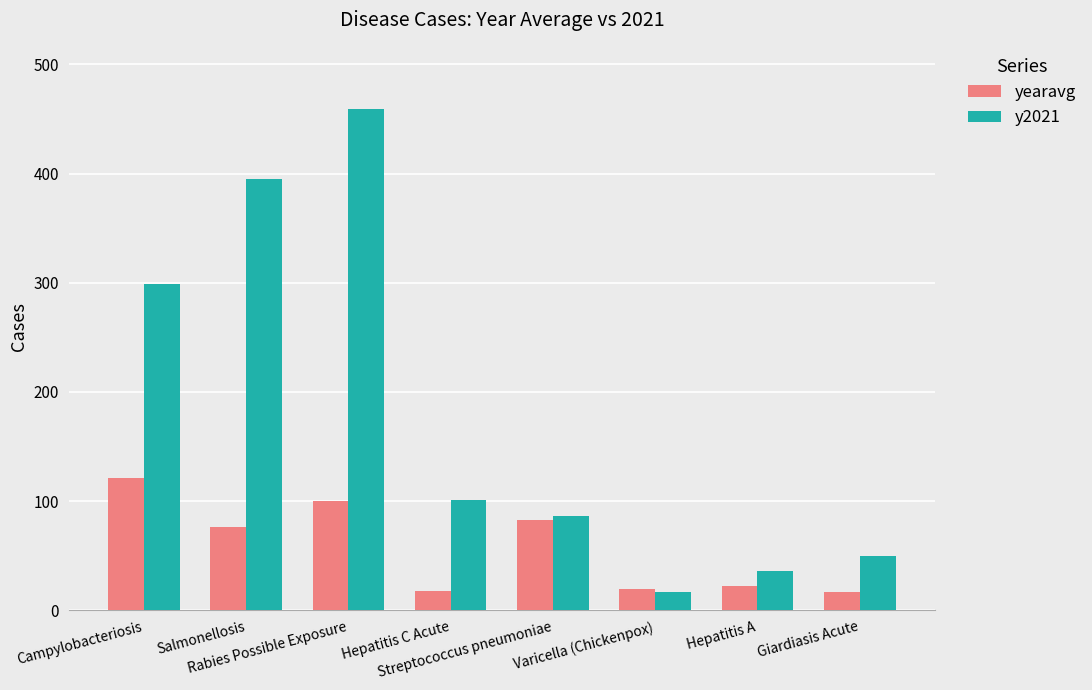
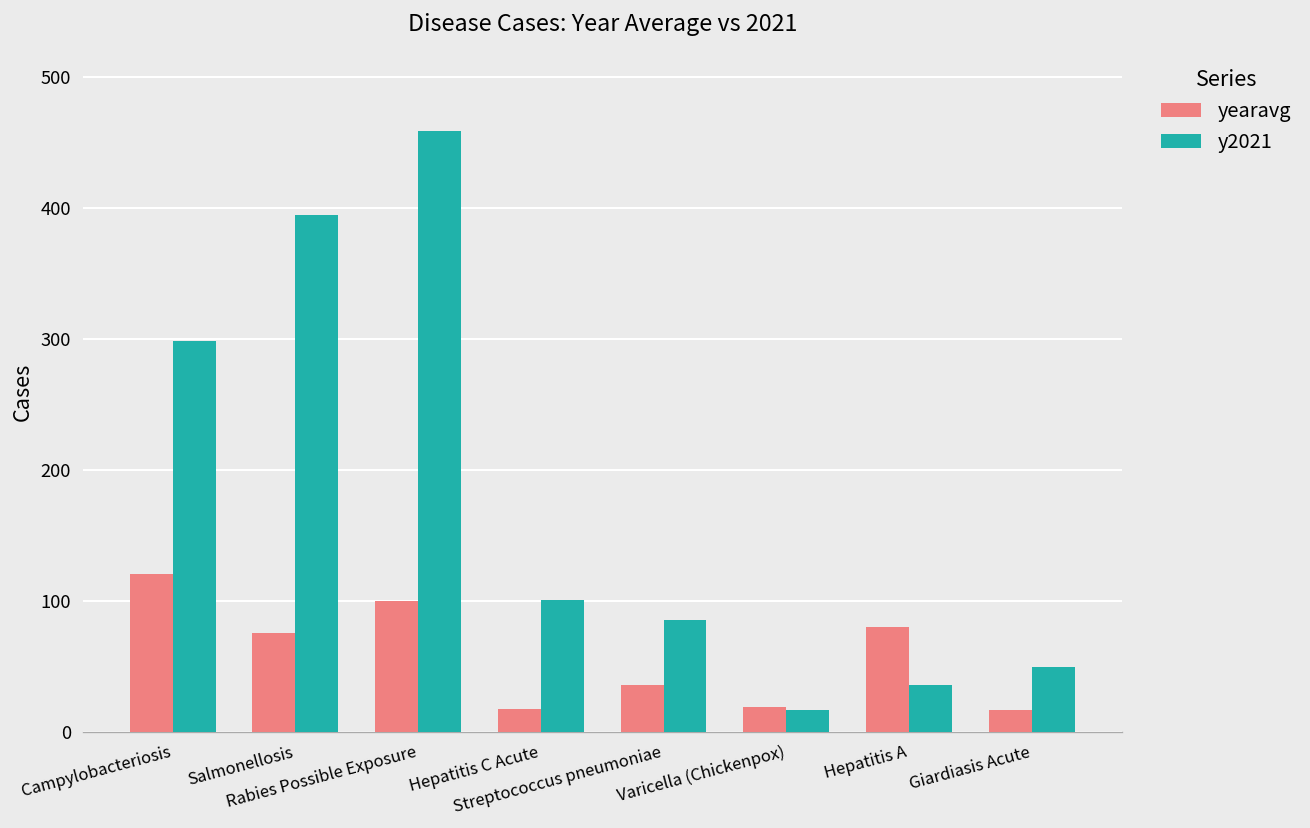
  {
    "yearavg": {
      "Campylobacteriosis": 121,
      "Salmonellosis": 76,
      "Rabies Possible Exposure": 100,
      "Hepatitis C Acute": 18,
-     "Streptococcus pneumoniae": 83,
+     "Streptococcus pneumoniae": 36,
      "Varicella (Chickenpox)": 19,
-     "Hepatitis A": 22,
+     "Hepatitis A": 81,
      "Giardiasis Acute": 17
    },
    "y2021": {
      "Campylobacteriosis": 299,
      "Salmonellosis": 395,
      "Rabies Possible Exposure": 459,
      "Hepatitis C Acute": 101,
      "Streptococcus pneumoniae": 86,
      "Varicella (Chickenpox)": 17,
      "Hepatitis A": 36,
      "Giardiasis Acute": 50
    }
  }
